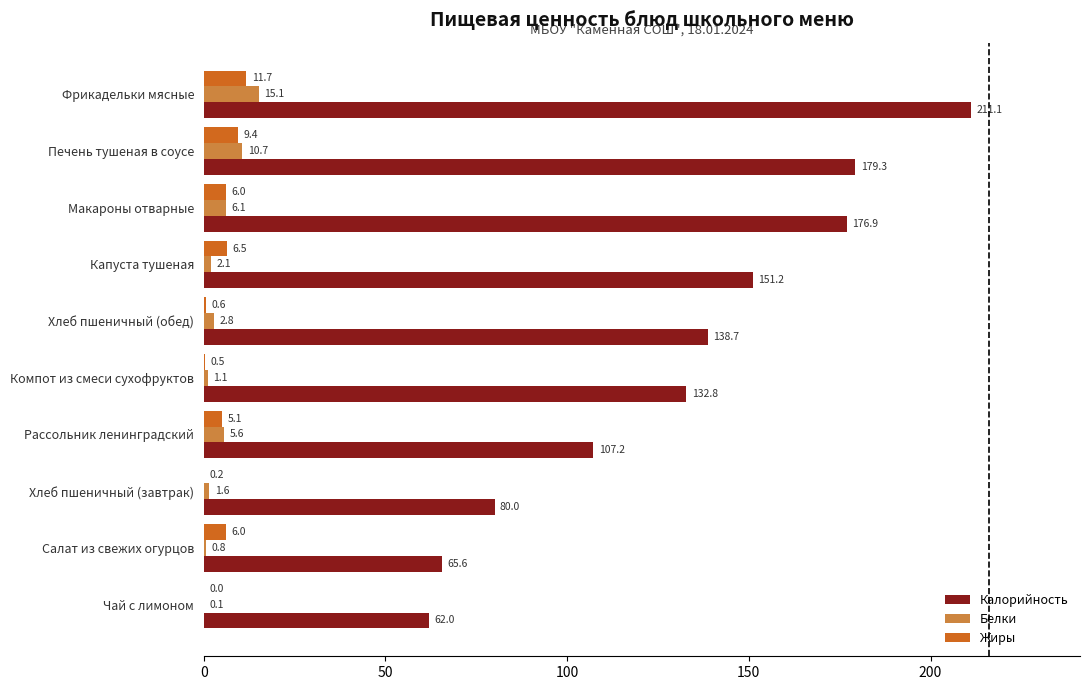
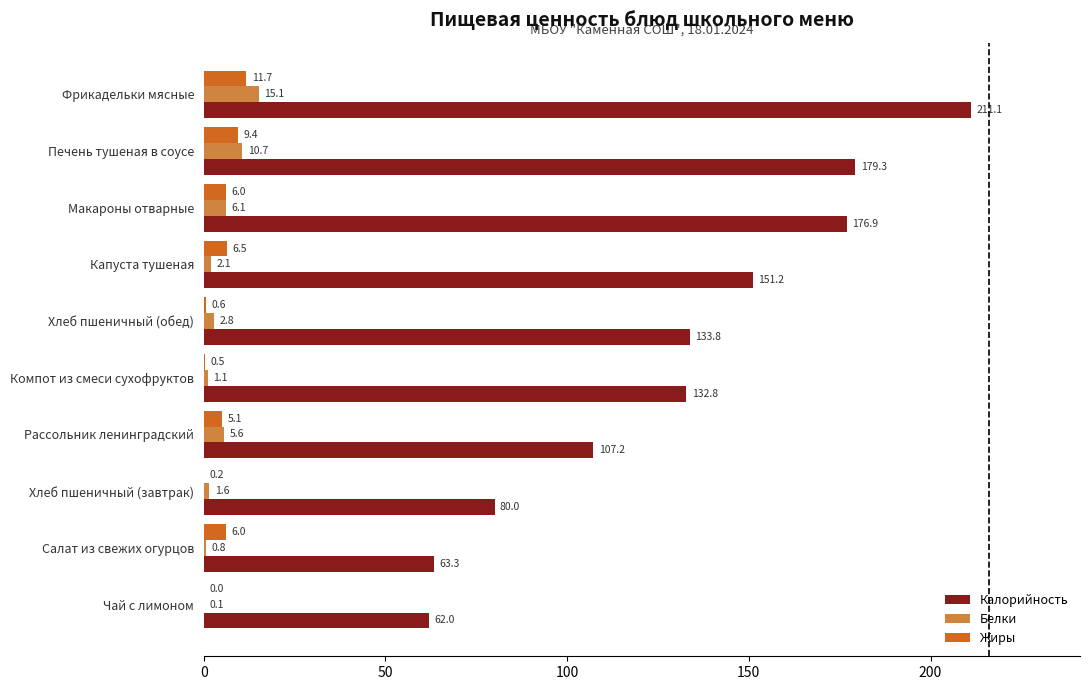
  {
    "Калорийность": {
      "Фрикадельки мясные": 211.1,
      "Печень тушеная в соусе": 179.3,
      "Макароны отварные": 176.9,
      "Капуста тушеная": 151.2,
-     "Хлеб пшеничный (обед)": 138.7,
+     "Хлеб пшеничный (обед)": 133.8,
      "Компот из смеси сухофруктов": 132.8,
      "Рассольник ленинградский": 107.2,
      "Хлеб пшеничный (завтрак)": 80.0,
-     "Салат из свежих огурцов": 65.6,
+     "Салат из свежих огурцов": 63.3,
      "Чай с лимоном": 62.0
    }
  }
